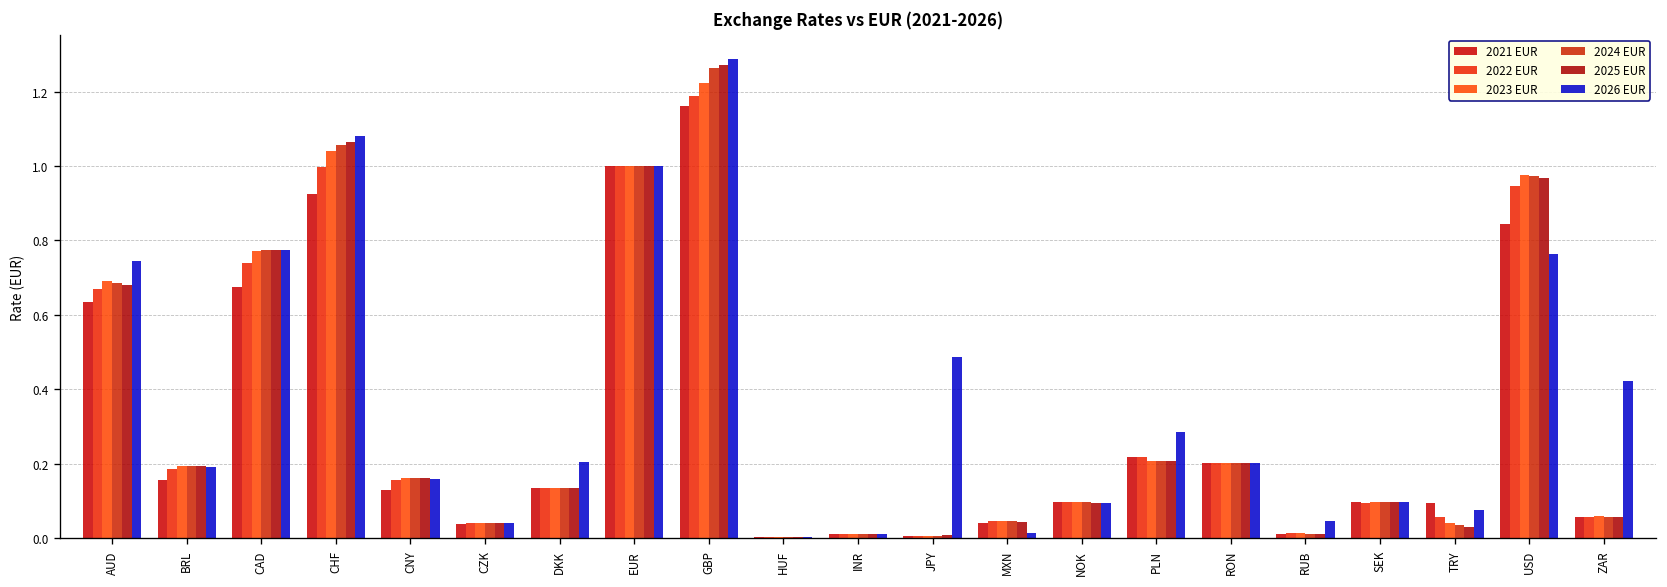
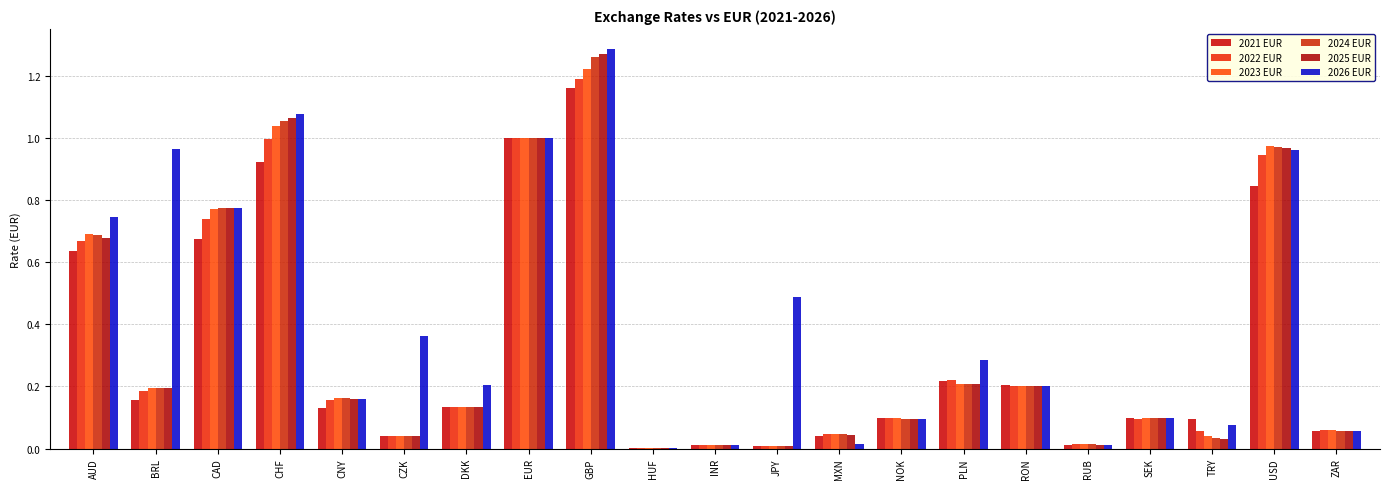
  {
    "2026 EUR": {
      "AUD": 0.74,
-     "BRL": 0.19,
+     "BRL": 0.96,
      "CAD": 0.77,
      "CHF": 1.08,
      "CNY": 0.16,
-     "CZK": 0.04,
+     "CZK": 0.36,
      "DKK": 0.21,
      "EUR": 1.00,
      "GBP": 1.29,
      "INR": 0.01,
      "JPY": 0.49,
      "MXN": 0.01,
      "NOK": 0.09,
      "PLN": 0.28,
      "RON": 0.20,
-     "RUB": 0.05,
+     "RUB": 0.01,
      "SEK": 0.10,
      "TRY": 0.08,
-     "USD": 0.76,
-     "ZAR": 0.42
+     "USD": 0.96,
+     "ZAR": 0.05
    }
  }
